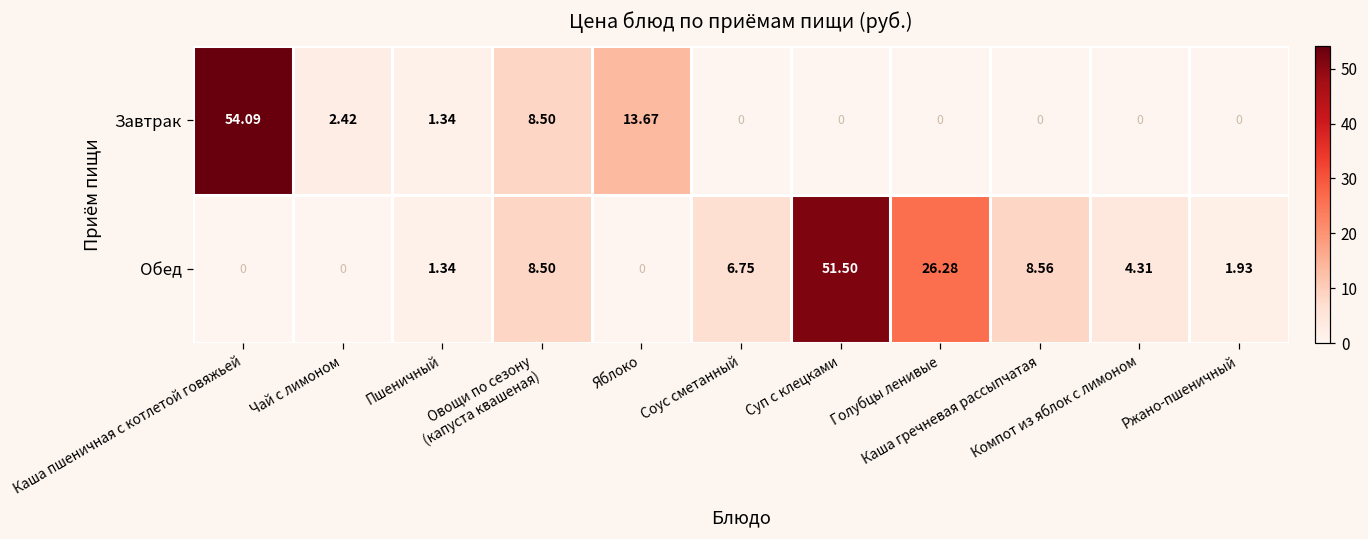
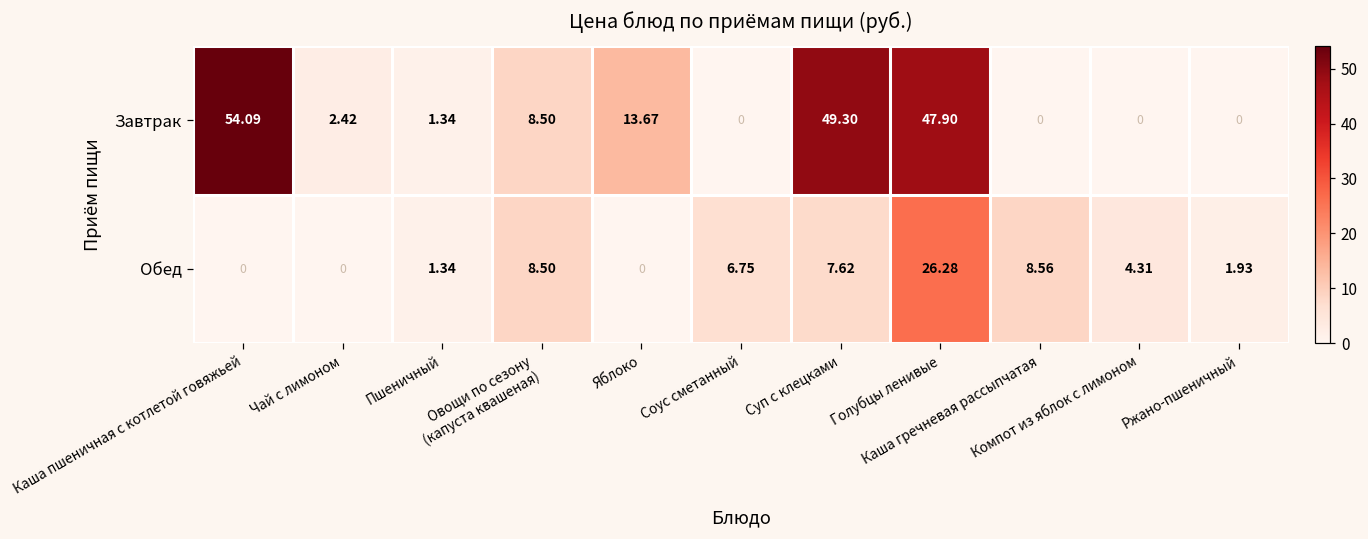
  {
    "Завтрак": {
      "Каша пшеничная с котлетой говяжьей": 54.09,
      "Чай с лимоном": 2.42,
      "Пшеничный": 1.34,
      "Овощи по сезону (капуста квашеная)": 8.50,
      "Яблоко": 13.67,
      "Соус сметанный": 0,
-     "Суп с клецками": 0,
-     "Голубцы ленивые": 0,
+     "Суп с клецками": 49.30,
+     "Голубцы ленивые": 47.90,
      "Каша гречневая рассыпчатая": 0,
      "Компот из яблок с лимоном": 0,
      "Ржано-пшеничный": 0
    },
    "Обед": {
      "Каша пшеничная с котлетой говяжьей": 0,
      "Чай с лимоном": 0,
      "Пшеничный": 1.34,
      "Овощи по сезону (капуста квашеная)": 8.50,
      "Яблоко": 0,
      "Соус сметанный": 6.75,
-     "Суп с клецками": 51.50,
+     "Суп с клецками": 7.62,
      "Голубцы ленивые": 26.28,
      "Каша гречневая рассыпчатая": 8.56,
      "Компот из яблок с лимоном": 4.31,
      "Ржано-пшеничный": 1.93
    }
  }
